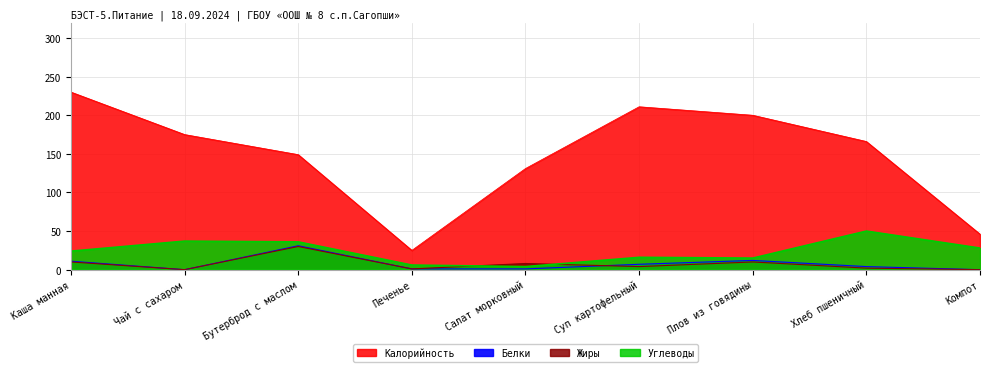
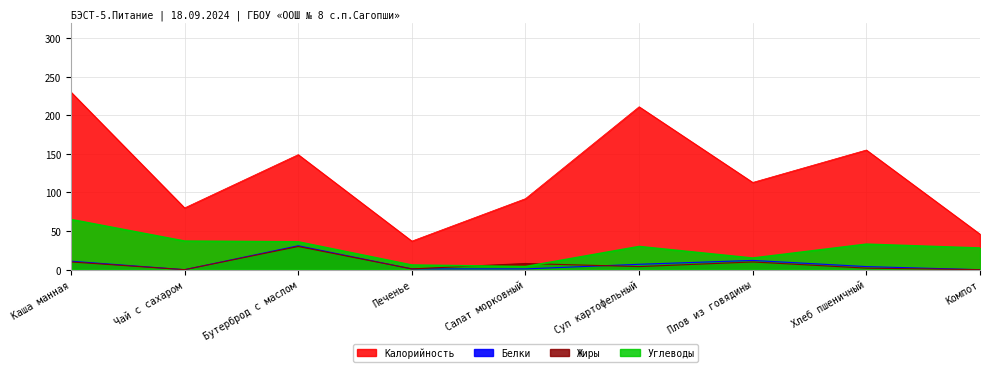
  {
    "Калорийность": {
      "Каша манная": 230,
-     "Чай с сахаром": 180,
+     "Чай с сахаром": 80,
      "Бутерброд с маслом": 150,
-     "Печенье": 30,
-     "Салат морковный": 130,
+     "Печенье": 40,
+     "Салат морковный": 90,
      "Суп картофельный": 210,
-     "Плов из говядины": 200,
-     "Хлеб пшеничный": 170,
+     "Плов из говядины": 110,
+     "Хлеб пшеничный": 160,
      "Компот": 50
    },
    "Жиры": {
      "Салат морковный": 10
    },
    "Углеводы": {
-     "Каша манная": 20,
+     "Каша манная": 70,
      "Чай с сахаром": 40,
      "Бутерброд с маслом": 40,
      "Печенье": 10,
-     "Суп картофельный": 20,
-     "Хлеб пшеничный": 50,
+     "Суп картофельный": 30,
+     "Хлеб пшеничный": 30,
      "Компот": 30
    }
  }
